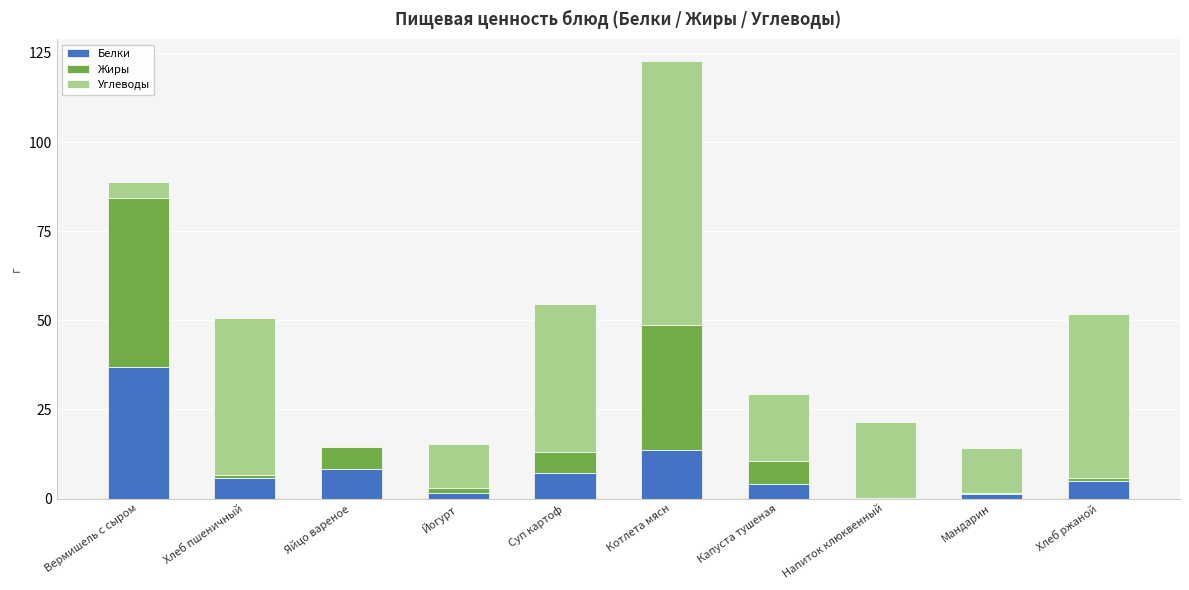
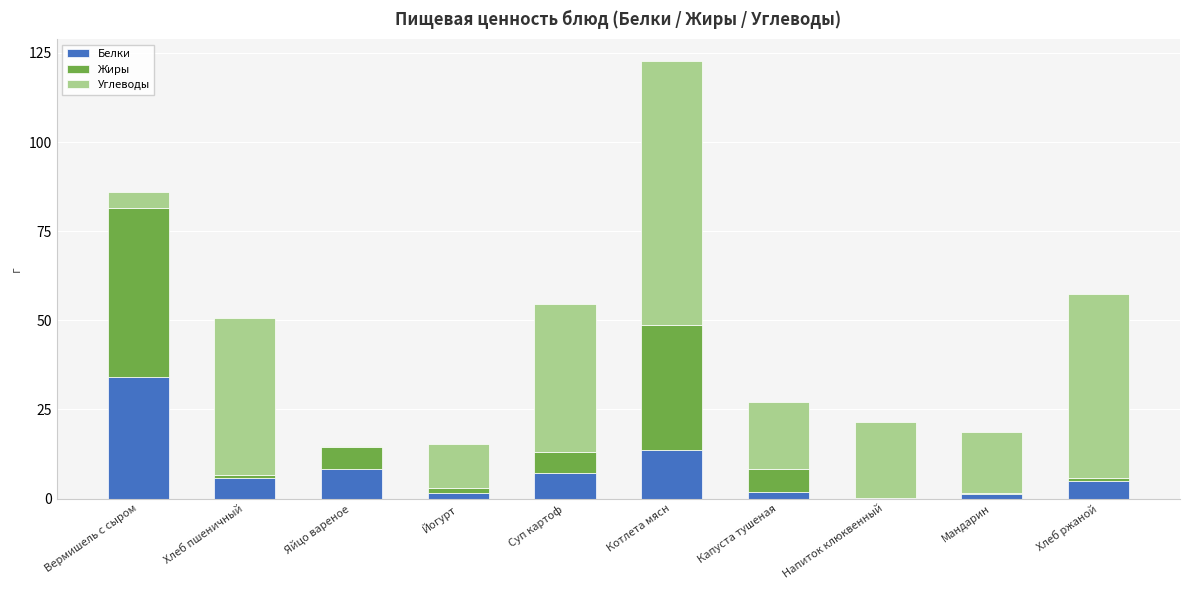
  {
    "Белки": {
-     "Вермишель с сыром": 37,
+     "Вермишель с сыром": 34,
      "Хлеб пшеничный": 6,
      "Яйцо вареное": 8,
      "Йогурт": 2,
      "Суп картоф": 7,
      "Котлета мясн": 14,
-     "Капуста тушеная": 4,
+     "Капуста тушеная": 2,
      "Мандарин": 1,
      "Хлеб ржаной": 5
    },
    "Жиры": {
      "Вермишель с сыром": 48,
      "Хлеб пшеничный": 1,
      "Яйцо вареное": 6,
      "Йогурт": 2,
      "Суп картоф": 6,
      "Котлета мясн": 35,
      "Капуста тушеная": 6,
      "Напиток клюквенный": 0,
      "Хлеб ржаной": 1
    },
    "Углеводы": {
      "Вермишель с сыром": 4,
      "Хлеб пшеничный": 44,
      "Йогурт": 12,
      "Суп картоф": 42,
      "Котлета мясн": 74,
      "Капуста тушеная": 19,
      "Напиток клюквенный": 21,
-     "Мандарин": 13,
-     "Хлеб ржаной": 46
+     "Мандарин": 17,
+     "Хлеб ржаной": 52
    }
  }
